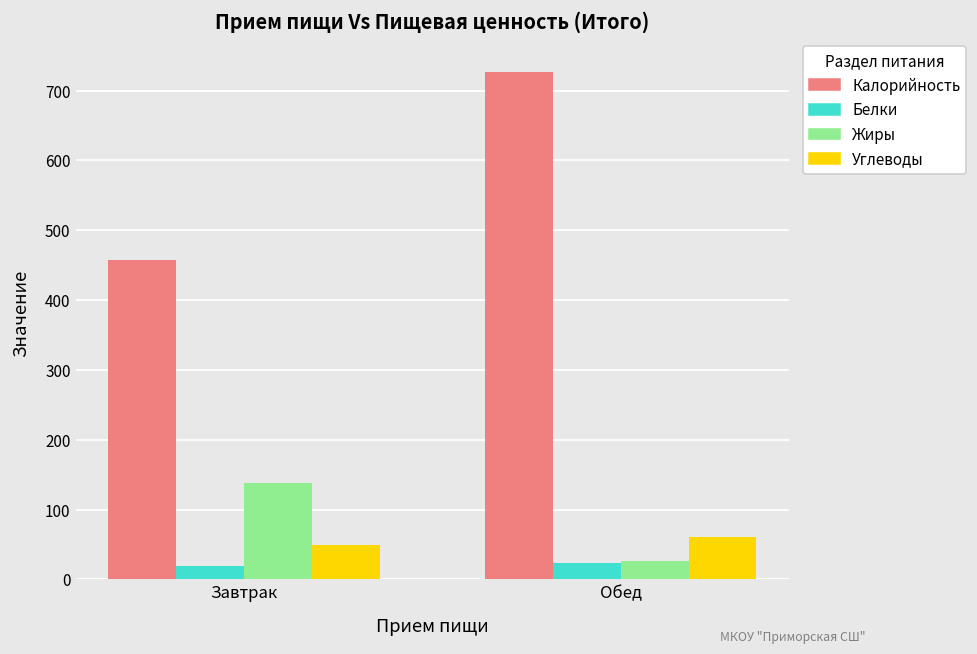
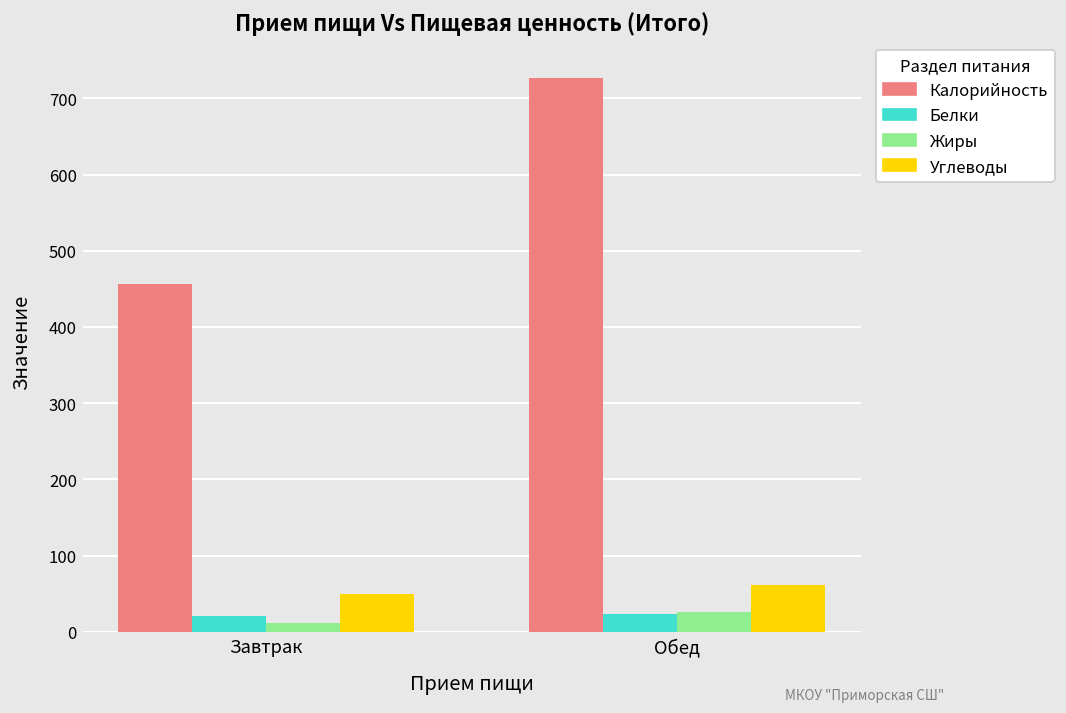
  {
    "Калорийность": {
      "Завтрак": 460,
      "Обед": 730
    },
    "Белки": {
      "Завтрак": 20,
      "Обед": 20
    },
    "Жиры": {
-     "Завтрак": 140,
+     "Завтрак": 10,
      "Обед": 30
    },
    "Углеводы": {
      "Завтрак": 50,
      "Обед": 60
    }
  }
